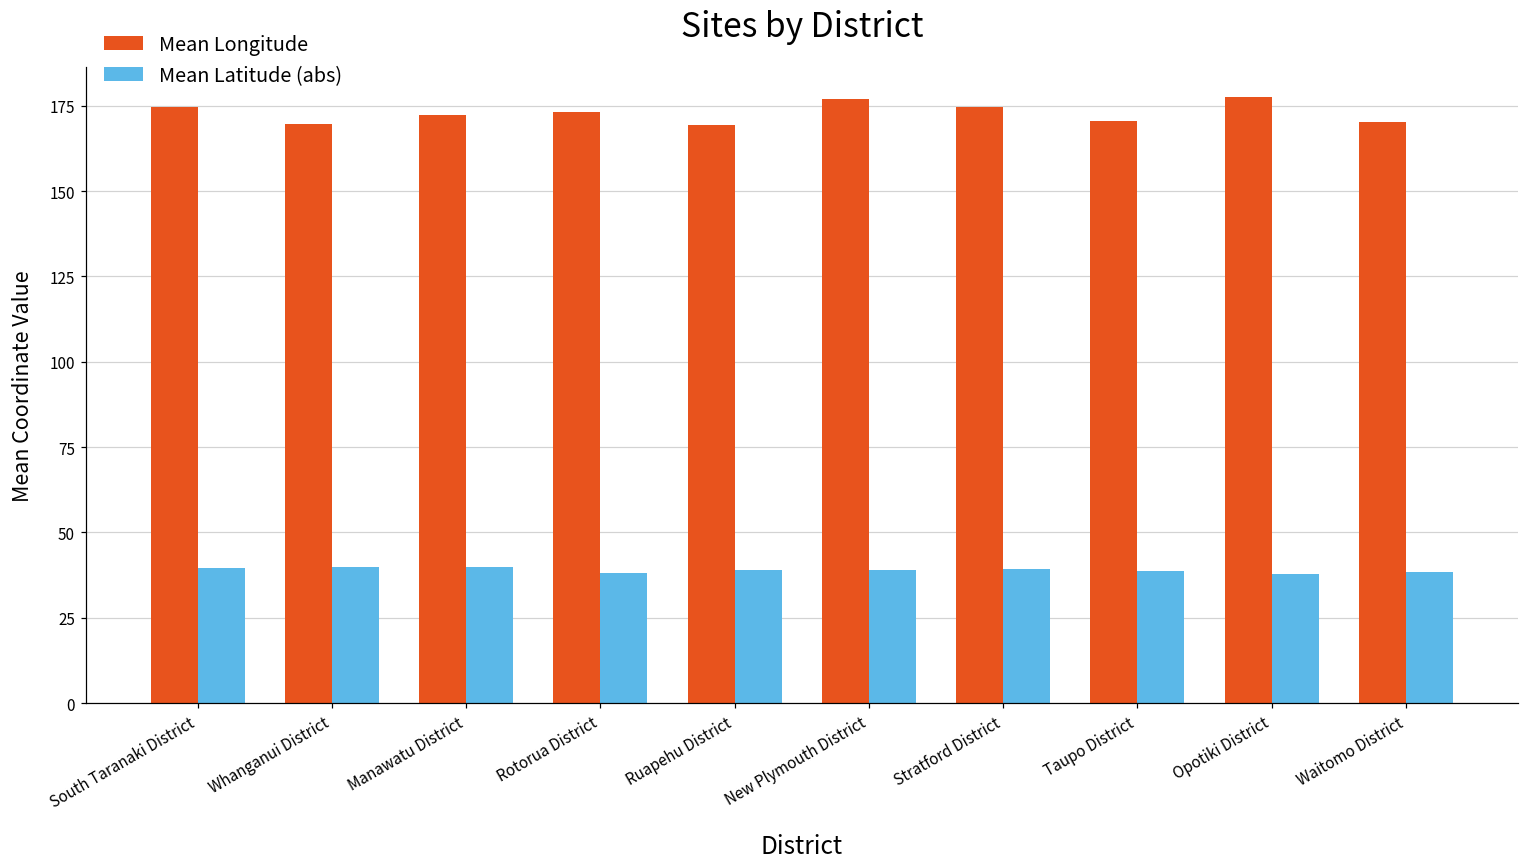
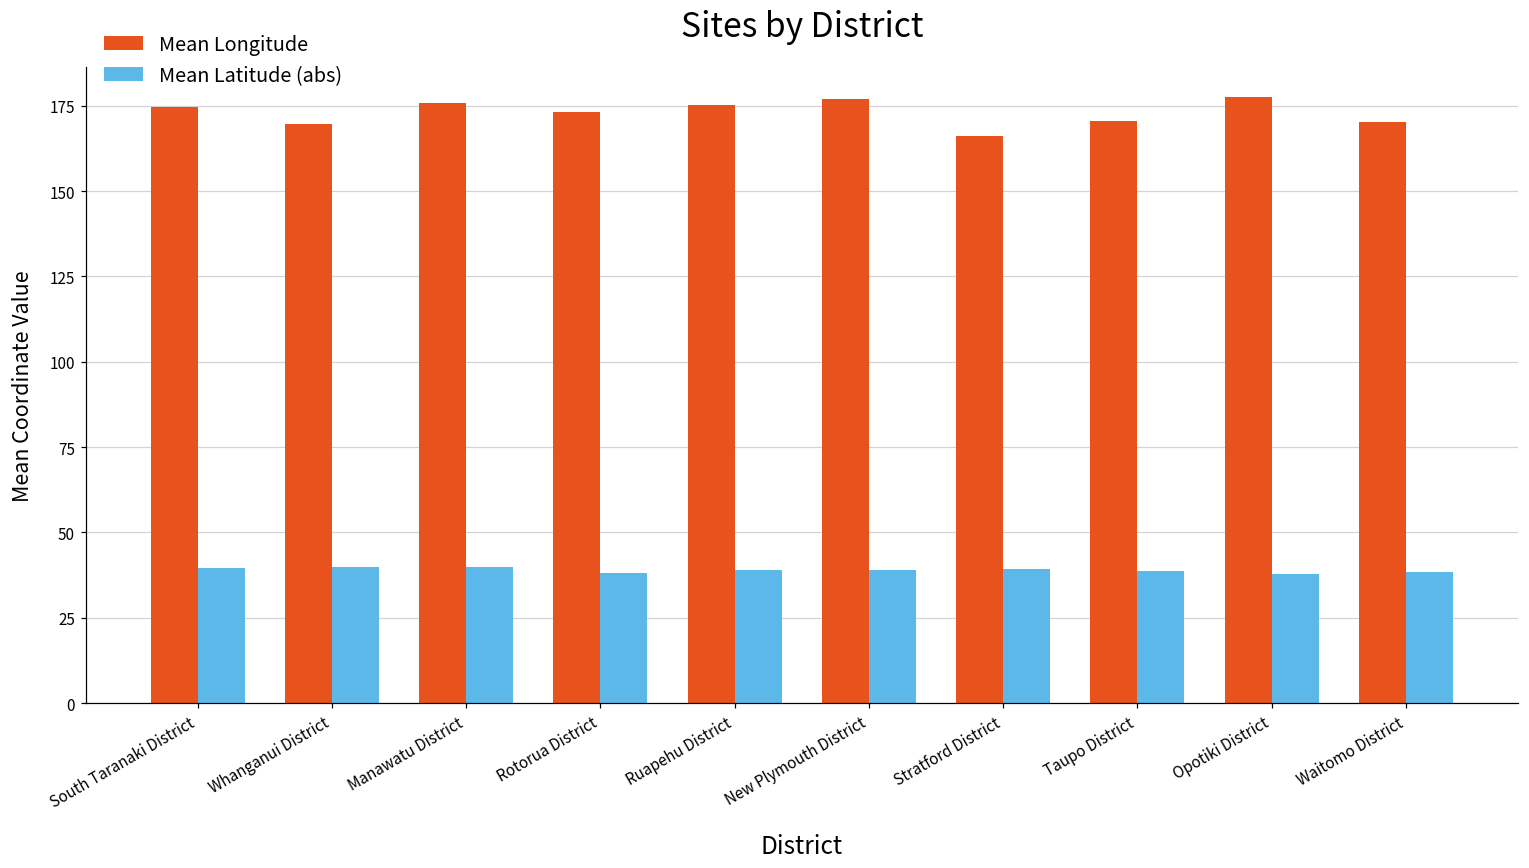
  {
    "Mean Longitude": {
      "South Taranaki District": 175,
      "Whanganui District": 170,
-     "Manawatu District": 172,
+     "Manawatu District": 176,
      "Rotorua District": 173,
-     "Ruapehu District": 169,
+     "Ruapehu District": 175,
      "New Plymouth District": 177,
-     "Stratford District": 175,
+     "Stratford District": 166,
      "Taupo District": 170,
      "Opotiki District": 178,
      "Waitomo District": 170
    },
    "Mean Latitude (abs)": {
      "South Taranaki District": 40,
      "Whanganui District": 40,
      "Manawatu District": 40,
      "Rotorua District": 38,
      "Ruapehu District": 39,
      "New Plymouth District": 39,
      "Stratford District": 39,
      "Taupo District": 39,
      "Opotiki District": 38,
      "Waitomo District": 38
    }
  }
